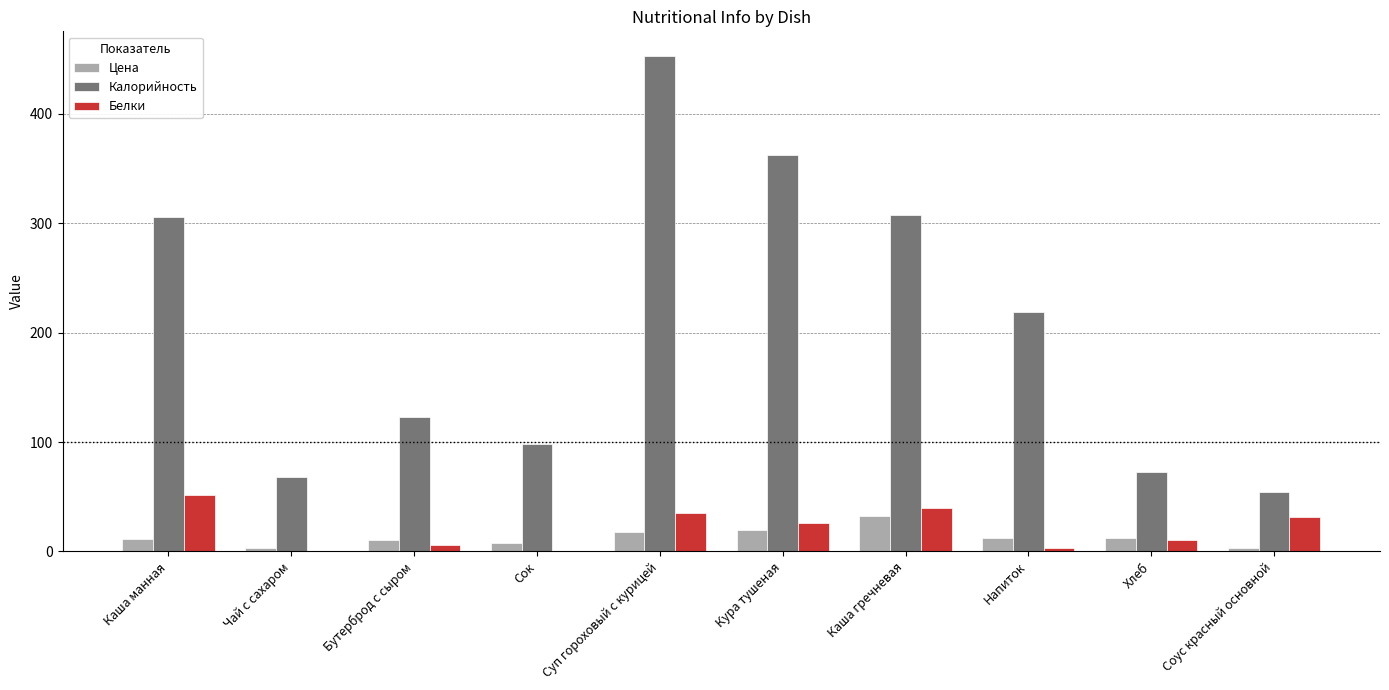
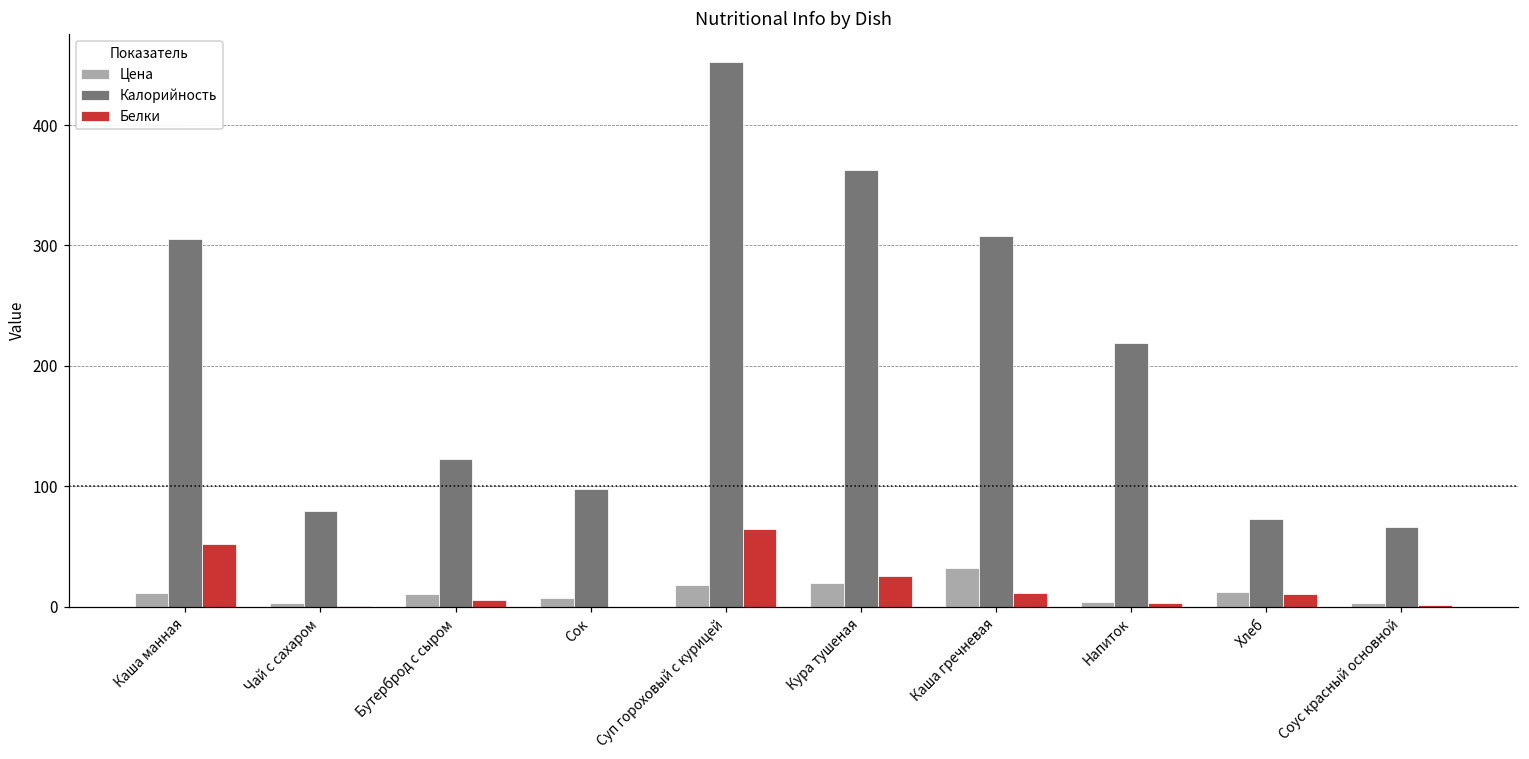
  {
    "Цена": {
      "Каша манная": 12,
      "Чай с сахаром": 3,
      "Бутерброд с сыром": 10,
      "Сок": 7,
      "Суп гороховый с курицей": 18,
      "Кура тушеная": 20,
      "Каша гречневая": 32,
-     "Напиток": 12,
+     "Напиток": 4,
      "Хлеб": 12,
      "Соус красный основной": 3
    },
    "Калорийность": {
      "Каша манная": 306,
-     "Чай с сахаром": 69,
+     "Чай с сахаром": 79,
      "Бутерброд с сыром": 123,
      "Сок": 98,
      "Суп гороховый с курицей": 453,
      "Кура тушеная": 362,
      "Каша гречневая": 308,
      "Напиток": 219,
      "Хлеб": 72,
-     "Соус красный основной": 55
+     "Соус красный основной": 66
    },
    "Белки": {
      "Каша манная": 52,
      "Бутерброд с сыром": 6,
      "Сок": 0,
-     "Суп гороховый с курицей": 35,
+     "Суп гороховый с курицей": 65,
      "Кура тушеная": 26,
-     "Каша гречневая": 40,
+     "Каша гречневая": 11,
      "Напиток": 3,
      "Хлеб": 11,
-     "Соус красный основной": 32
+     "Соус красный основной": 1
    }
  }
